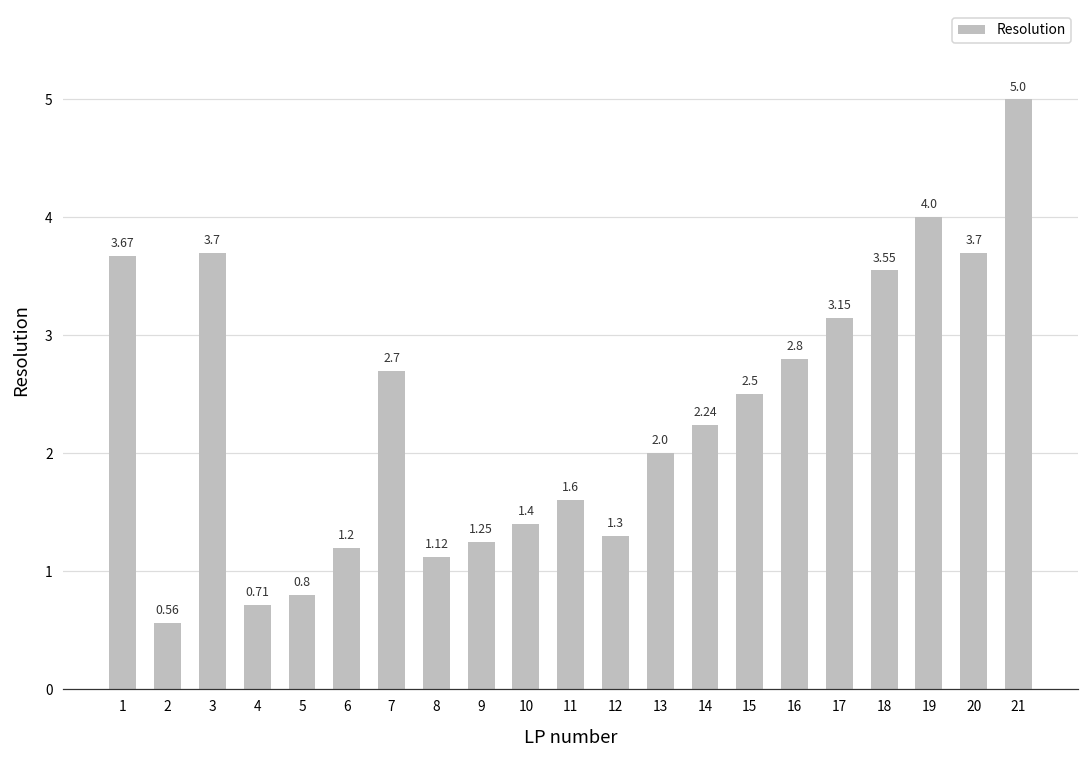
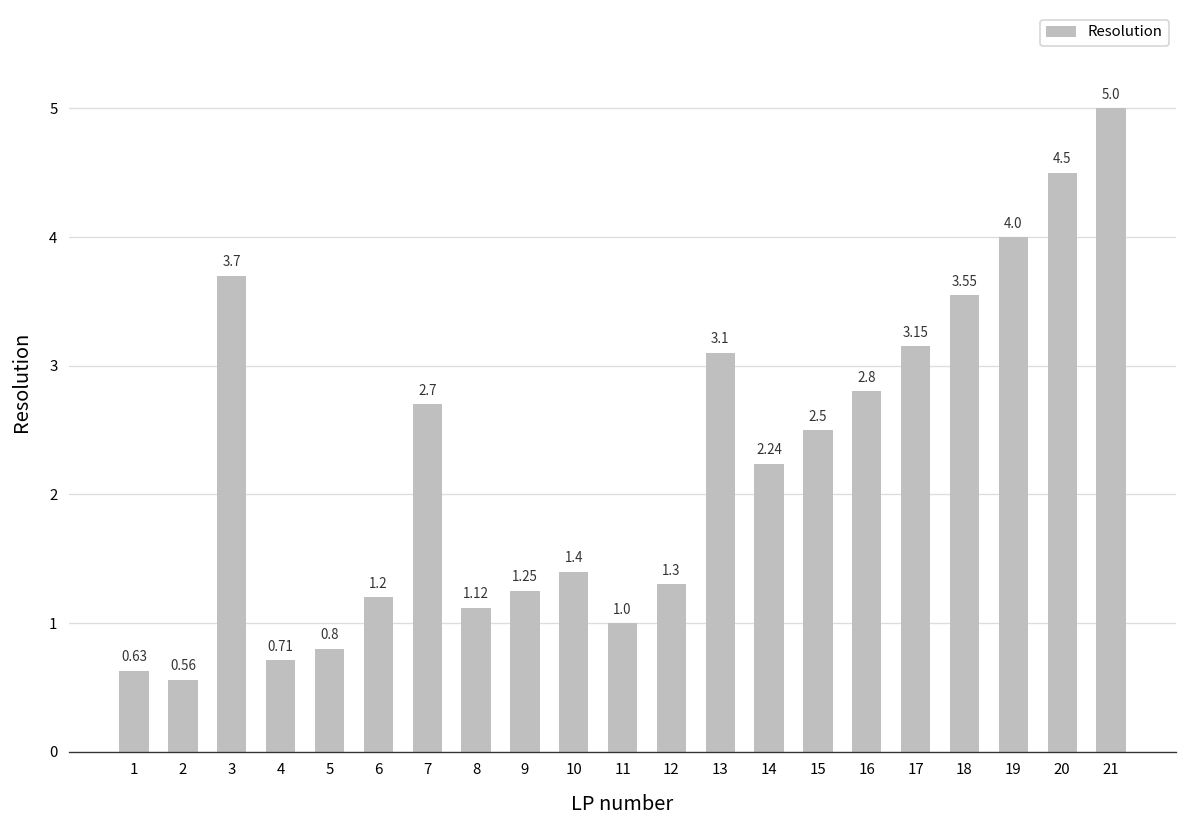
  {
-   "1": 3.67,
+   "1": 0.63,
    "2": 0.56,
    "3": 3.7,
    "4": 0.71,
    "5": 0.8,
    "6": 1.2,
    "7": 2.7,
    "8": 1.12,
    "9": 1.25,
    "10": 1.4,
-   "11": 1.6,
+   "11": 1.0,
    "12": 1.3,
-   "13": 2.0,
+   "13": 3.1,
    "14": 2.24,
    "15": 2.5,
    "16": 2.8,
    "17": 3.15,
    "18": 3.55,
    "19": 4.0,
-   "20": 3.7,
+   "20": 4.5,
    "21": 5.0
  }
